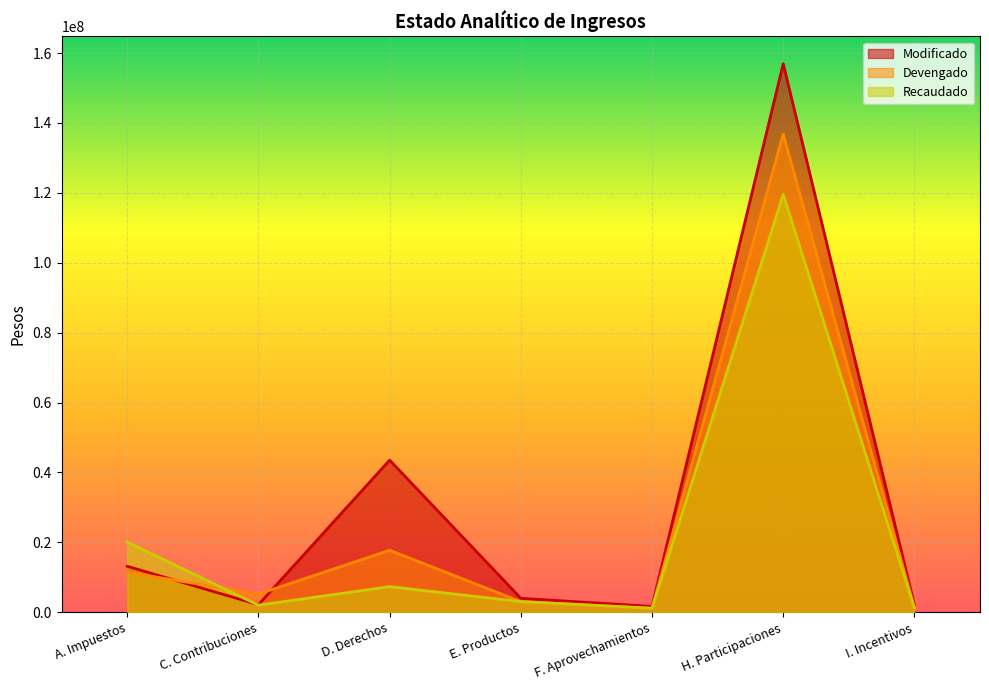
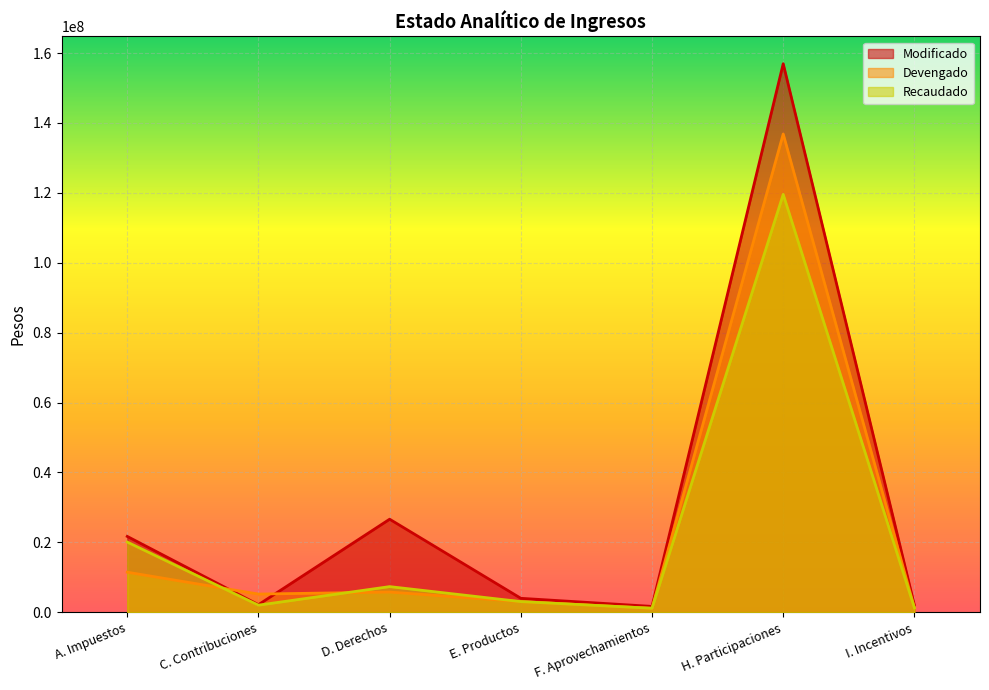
  {
    "Modificado": {
-     "A. Impuestos": 13000000,
-     "D. Derechos": 44000000,
+     "A. Impuestos": 22000000,
+     "D. Derechos": 27000000,
      "E. Productos": 4000000,
      "H. Participaciones": 157000000,
      "I. Incentivos": 2000000
    },
    "Devengado": {
      "A. Impuestos": 11000000,
      "C. Contribuciones": 5000000,
-     "D. Derechos": 18000000,
+     "D. Derechos": 6000000,
      "H. Participaciones": 137000000
    },
    "Recaudado": {
      "A. Impuestos": 20000000,
      "D. Derechos": 7000000,
      "H. Participaciones": 120000000
    }
  }
